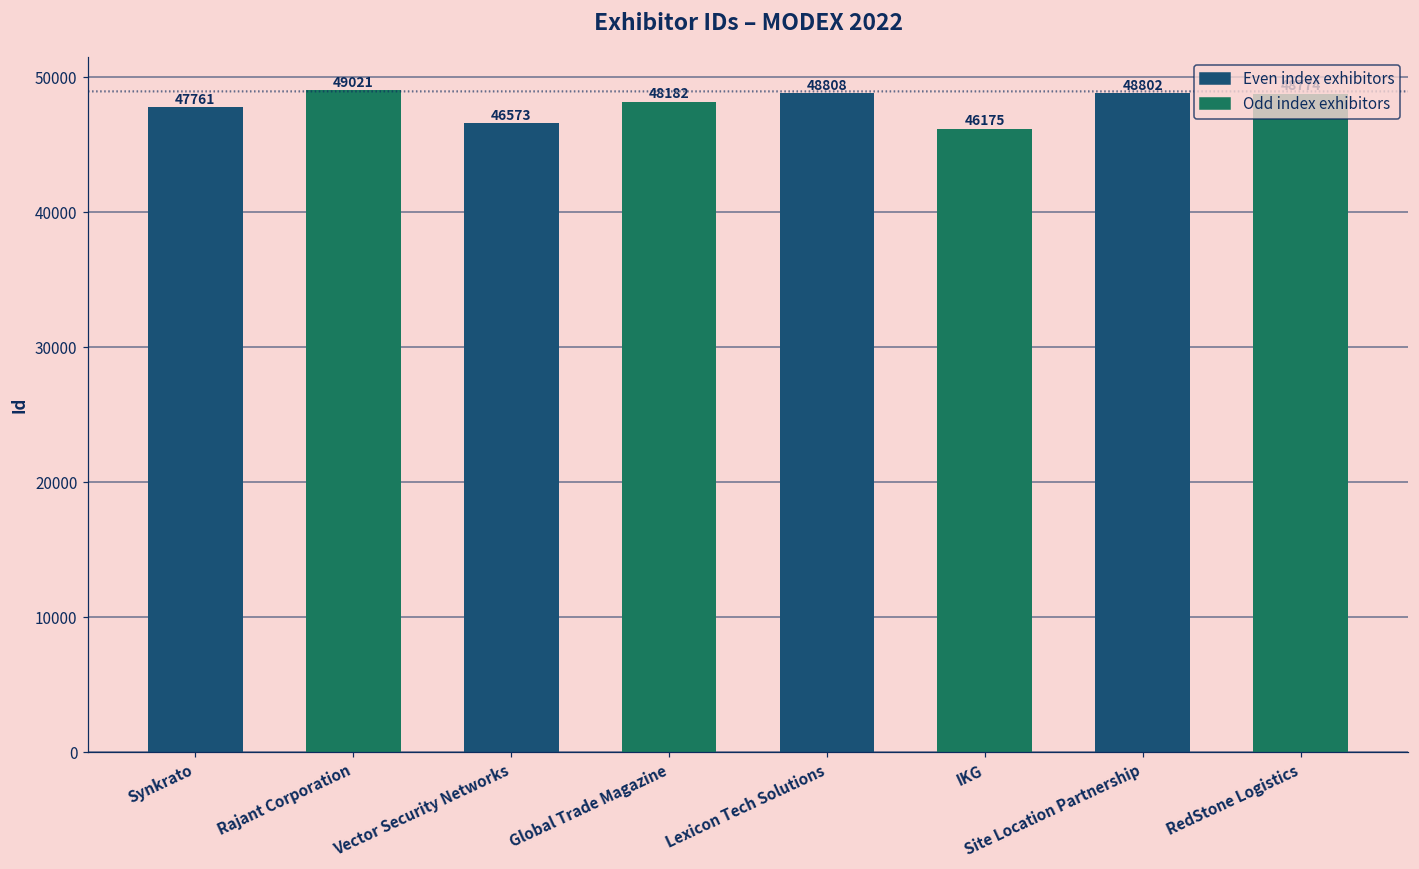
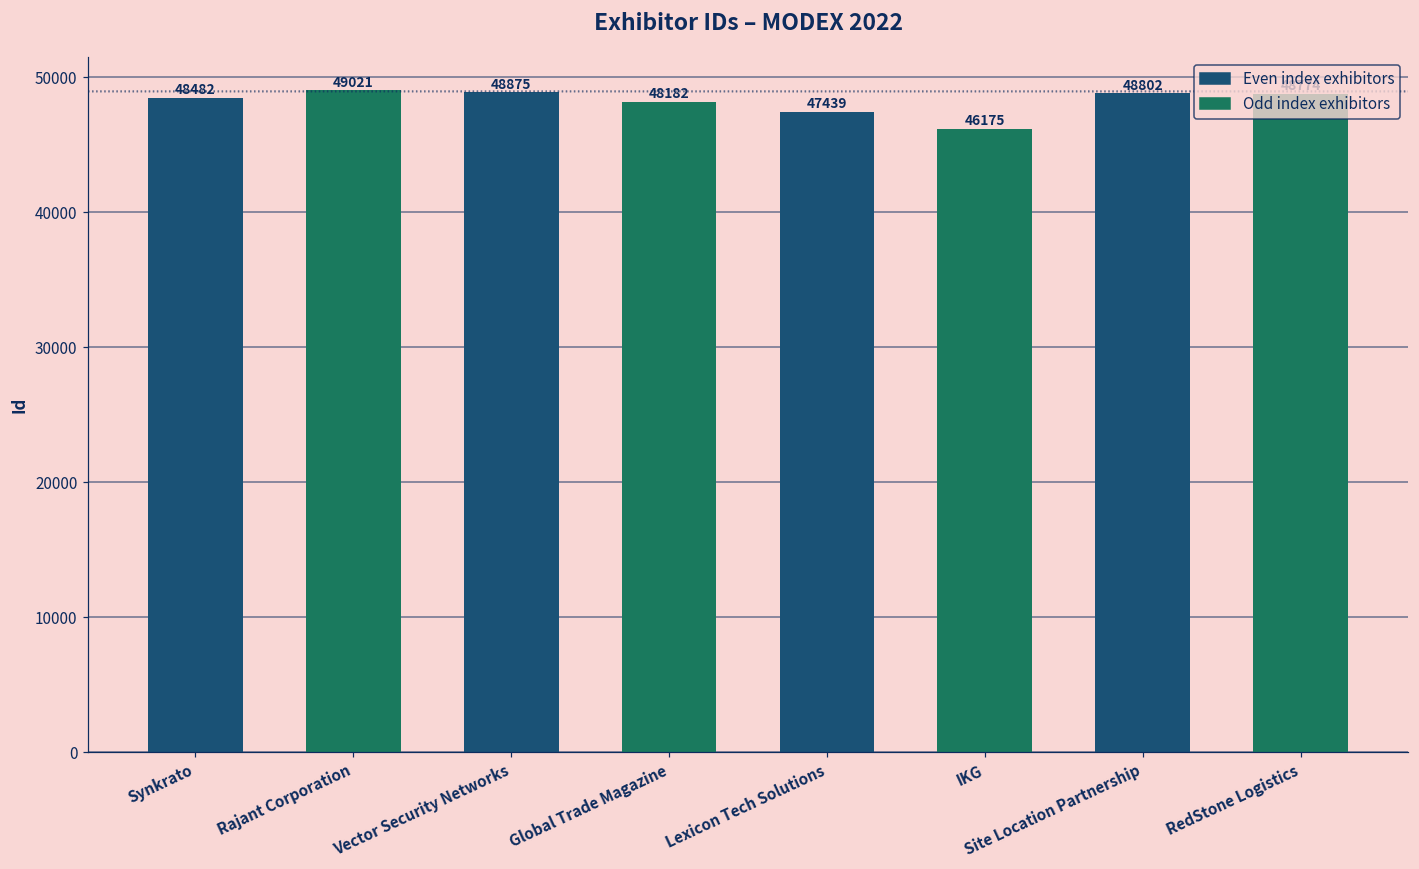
  {
-   "Synkrato": 47761,
+   "Synkrato": 48482,
    "Rajant Corporation": 49021,
-   "Vector Security Networks": 46573,
+   "Vector Security Networks": 48875,
    "Global Trade Magazine": 48182,
-   "Lexicon Tech Solutions": 48808,
+   "Lexicon Tech Solutions": 47439,
    "IKG": 46175,
    "Site Location Partnership": 48802
  }
